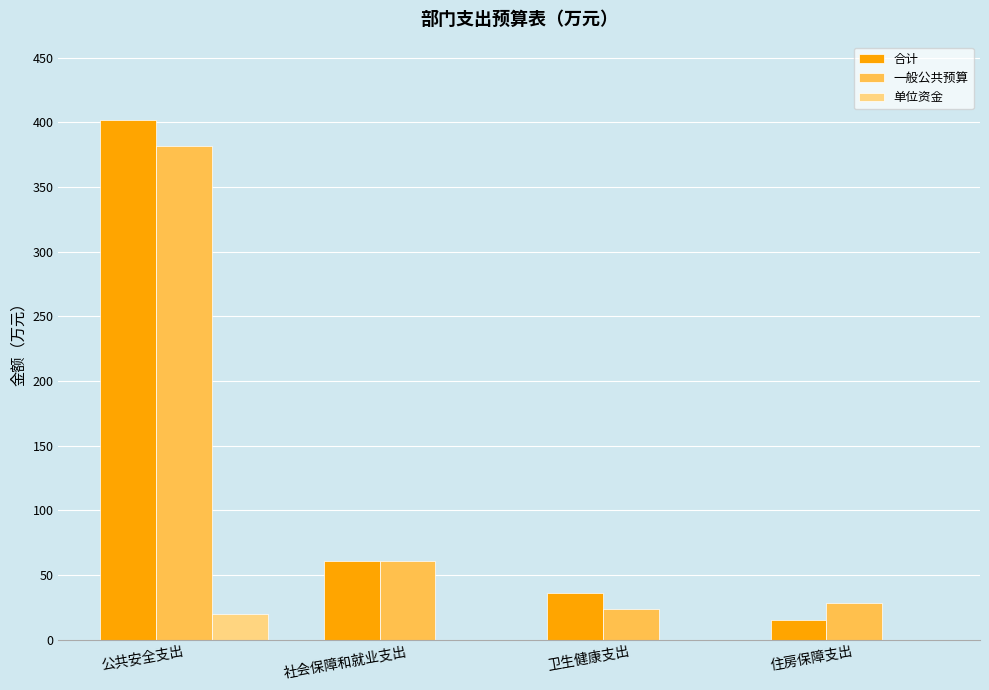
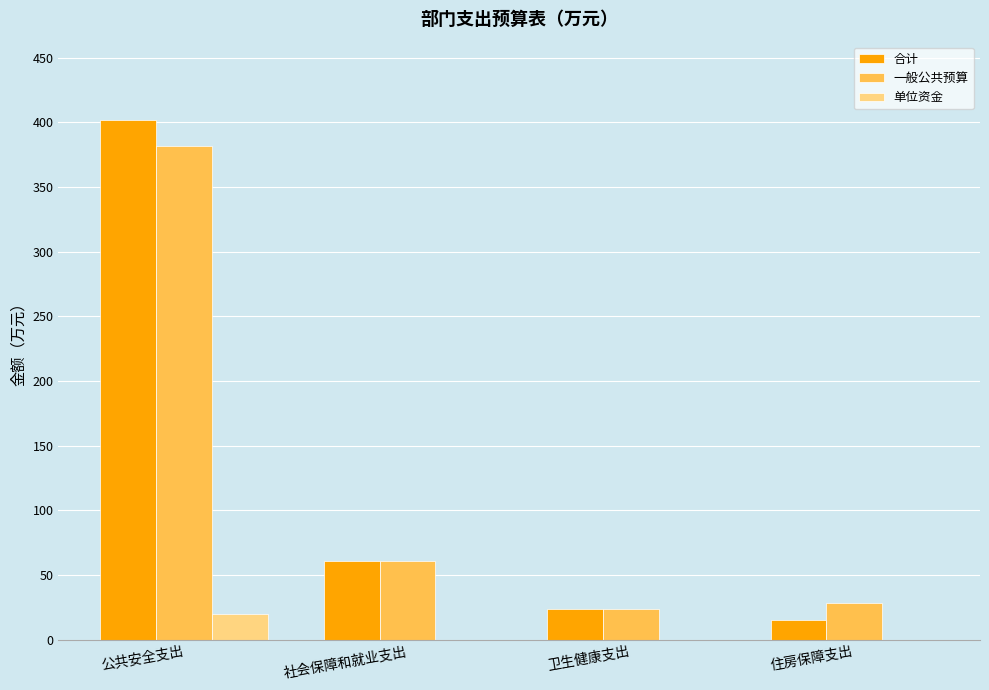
  {
    "合计": {
      "公共安全支出": 402,
      "社会保障和就业支出": 61,
-     "卫生健康支出": 36,
+     "卫生健康支出": 23,
      "住房保障支出": 15
    }
  }
